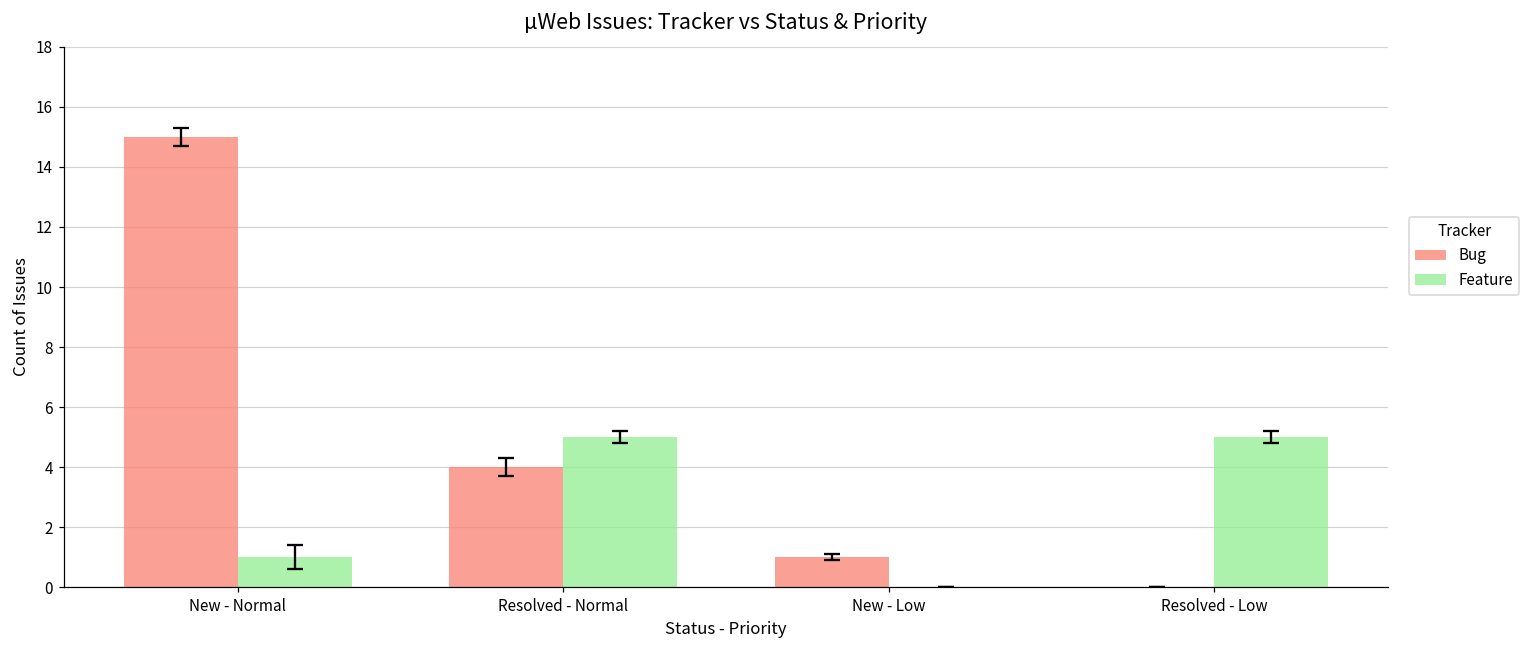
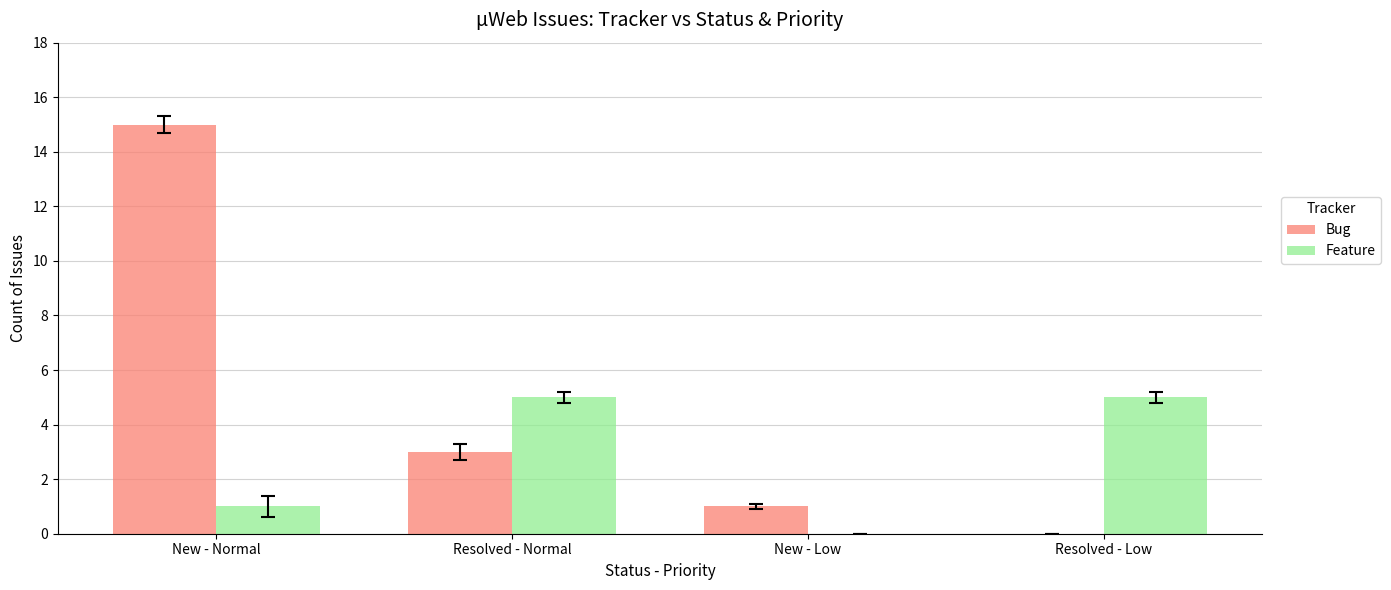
  {
    "Bug": {
      "New - Normal": 15,
-     "Resolved - Normal": 4,
+     "Resolved - Normal": 3,
      "New - Low": 1,
      "Resolved - Low": 0
    },
    "Feature": {
      "New - Normal": 1,
      "Resolved - Normal": 5,
      "New - Low": 0,
      "Resolved - Low": 5
    }
  }
